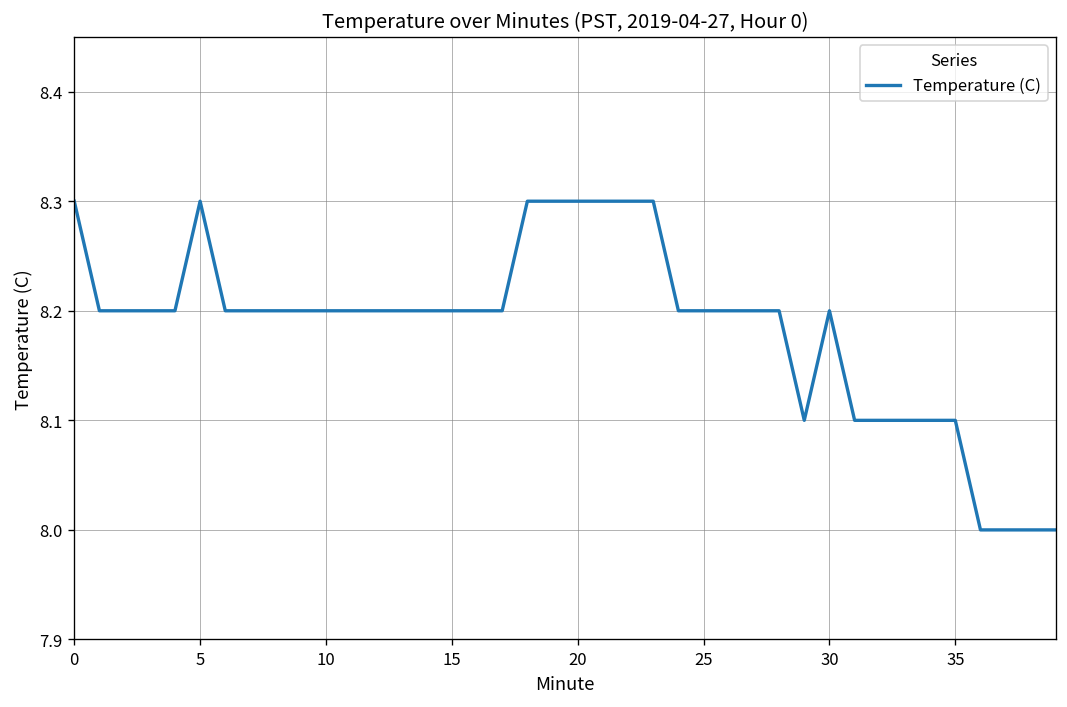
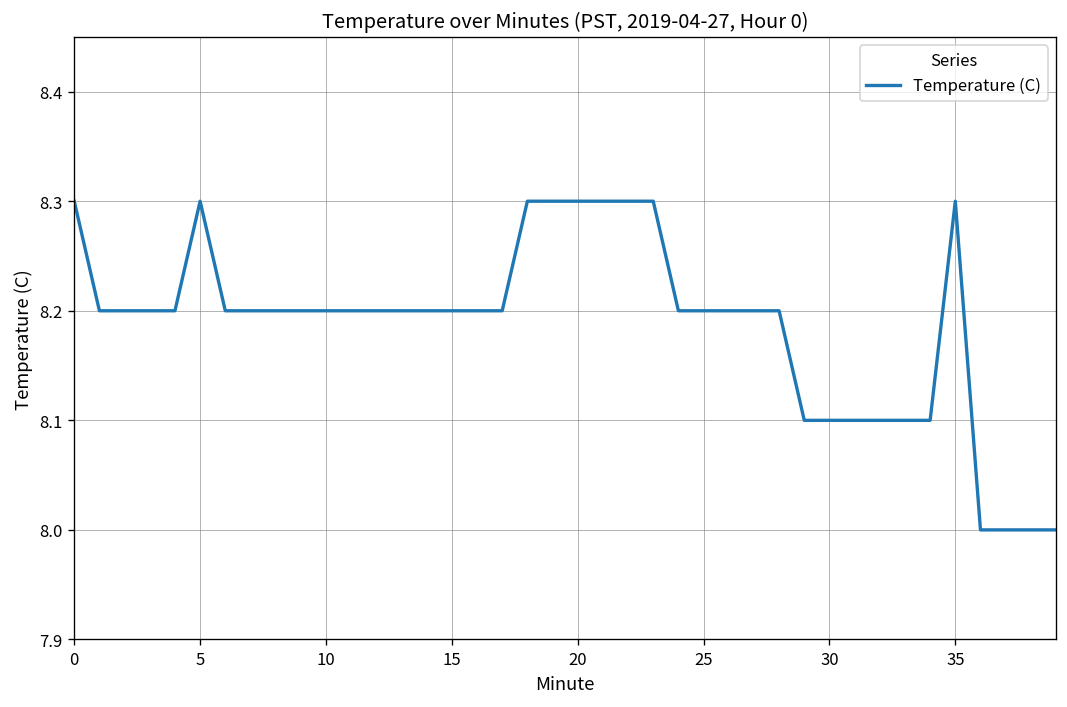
  {
    "0": 8.3,
    "5": 8.3,
    "10": 8.2,
    "15": 8.2,
    "20": 8.3,
    "25": 8.2,
-   "30": 8.2,
-   "35": 8.1
+   "30": 8.1,
+   "35": 8.3
  }
